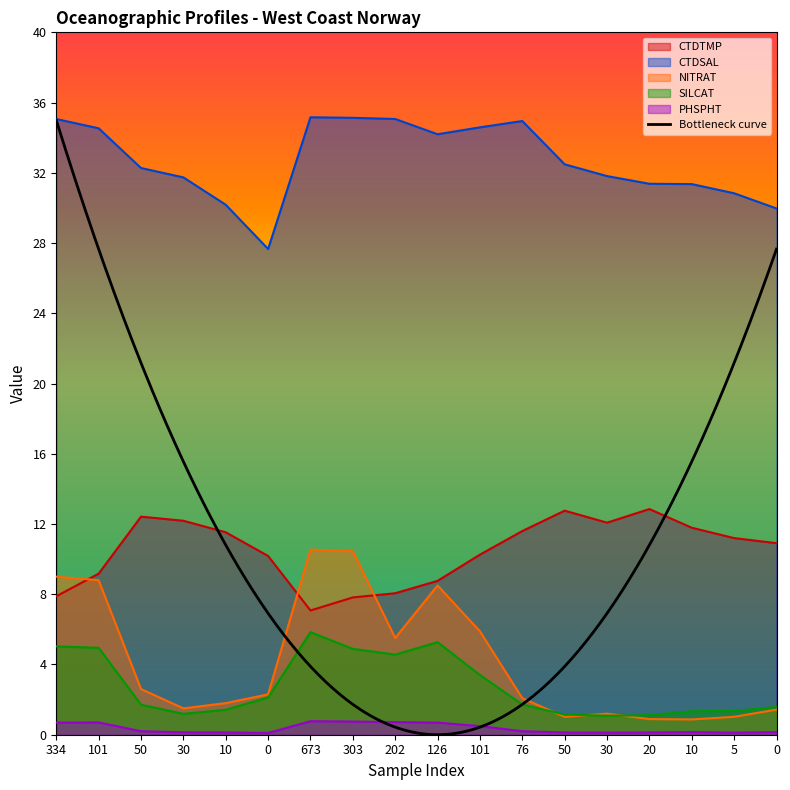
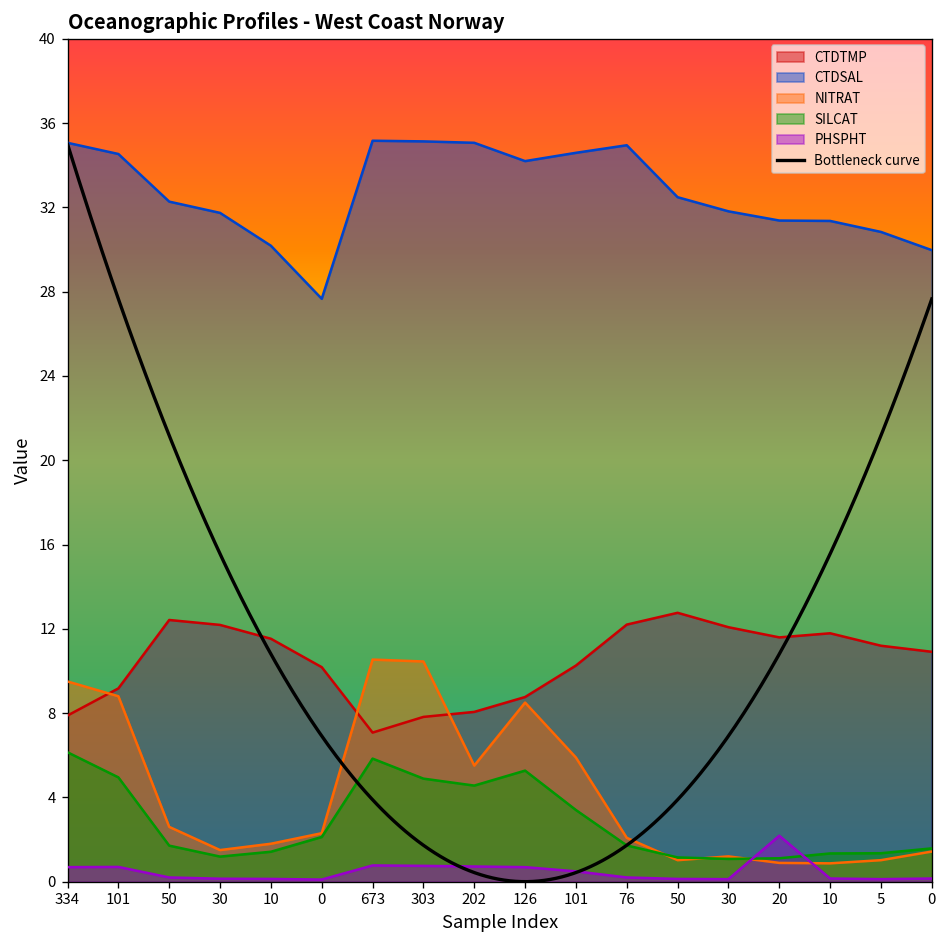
  {
    "CTDTMP": {
      "334": 7.9,
      "673": 7.1,
      "303": 7.8,
      "202": 8.1,
      "126": 8.8,
-     "76": 11.6,
-     "20": 12.9,
+     "76": 12.2,
+     "20": 11.6,
      "5": 11.2
    },
    "CTDSAL": {
      "673": 35.2,
      "303": 35.1,
      "202": 35.1,
      "126": 34.2,
      "76": 34.9,
      "20": 31.4,
      "5": 30.8
    },
    "NITRAT": {
-     "334": 9.0,
+     "334": 9.5,
      "673": 10.5,
      "303": 10.5,
      "202": 5.5,
      "126": 8.5,
      "76": 2.1,
      "20": 0.9,
      "5": 1.0
    },
    "SILCAT": {
-     "334": 5.0,
+     "334": 6.1,
      "673": 5.8,
      "303": 4.9,
      "202": 4.6,
      "126": 5.3,
      "20": 1.1,
      "5": 1.4
    },
    "PHSPHT": {
      "334": 0.7,
      "673": 0.8,
      "303": 0.8,
      "202": 0.7,
      "126": 0.7,
      "76": 0.2,
-     "20": 0.1,
+     "20": 2.2,
      "5": 0.1
    },
    "Bottleneck curve": {
      "0": 27.7
    }
  }
